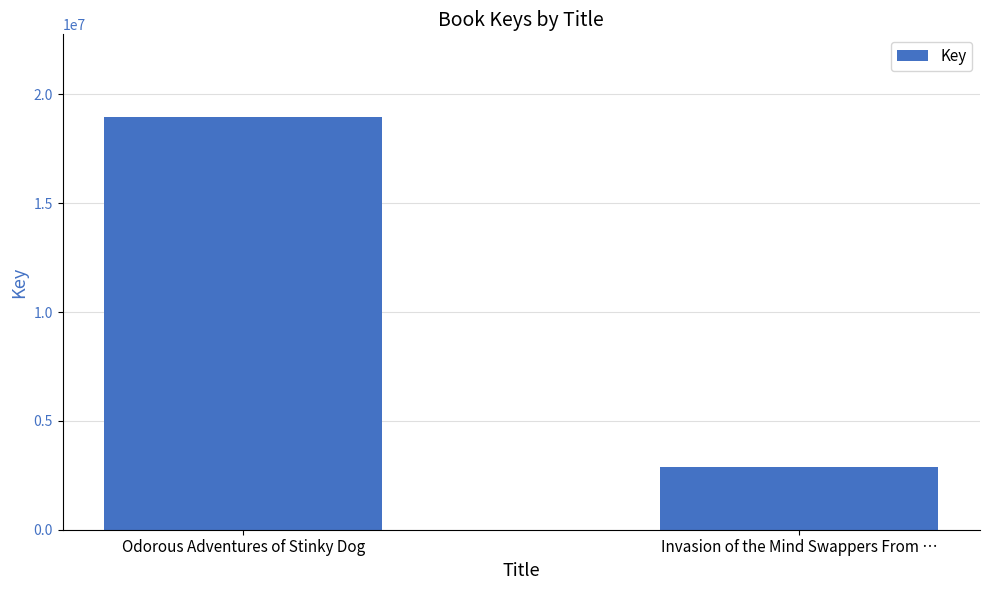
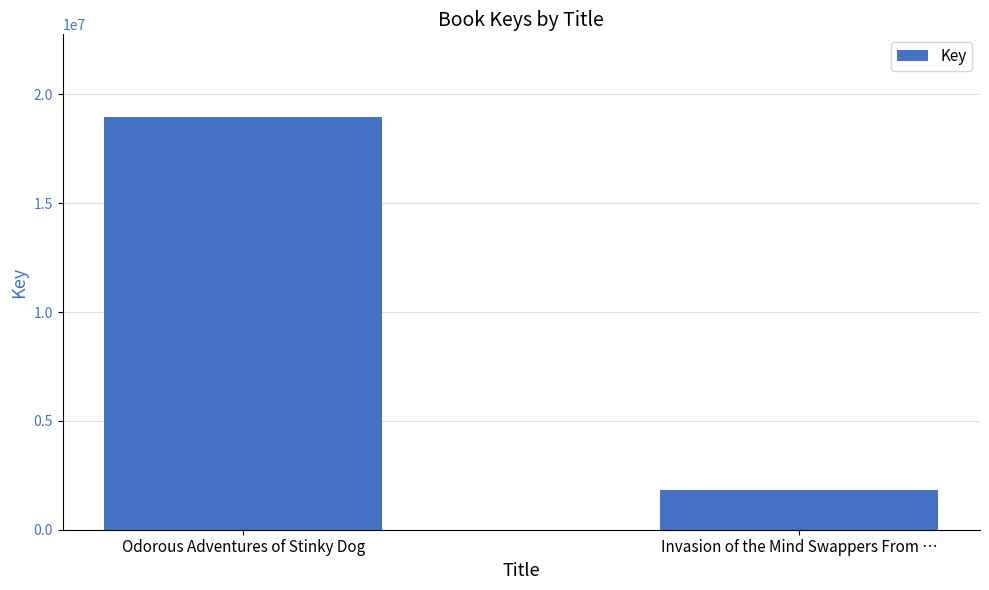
  {
    "Odorous Adventures of Stinky Dog": 19000000,
-   "Invasion of the Mind Swappers From …": 2900000
+   "Invasion of the Mind Swappers From …": 1800000
  }
